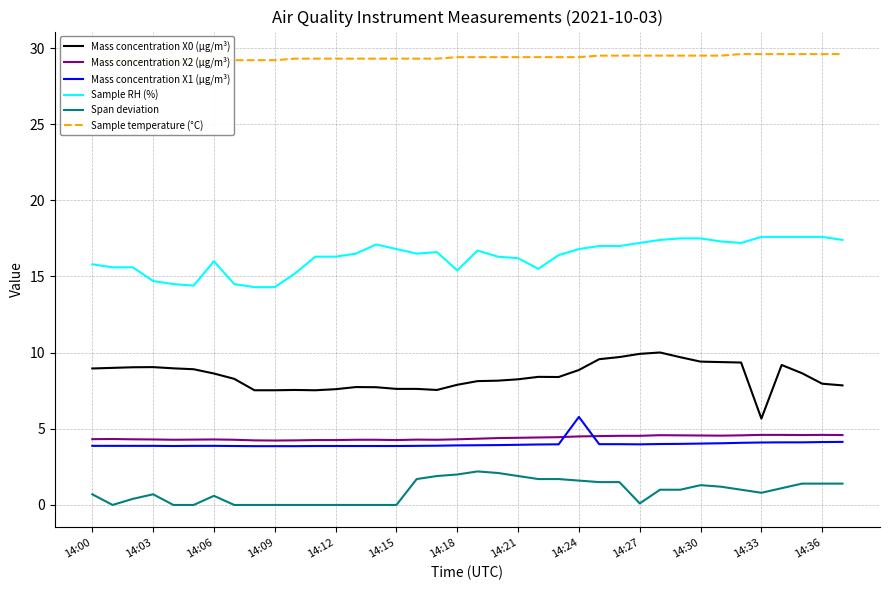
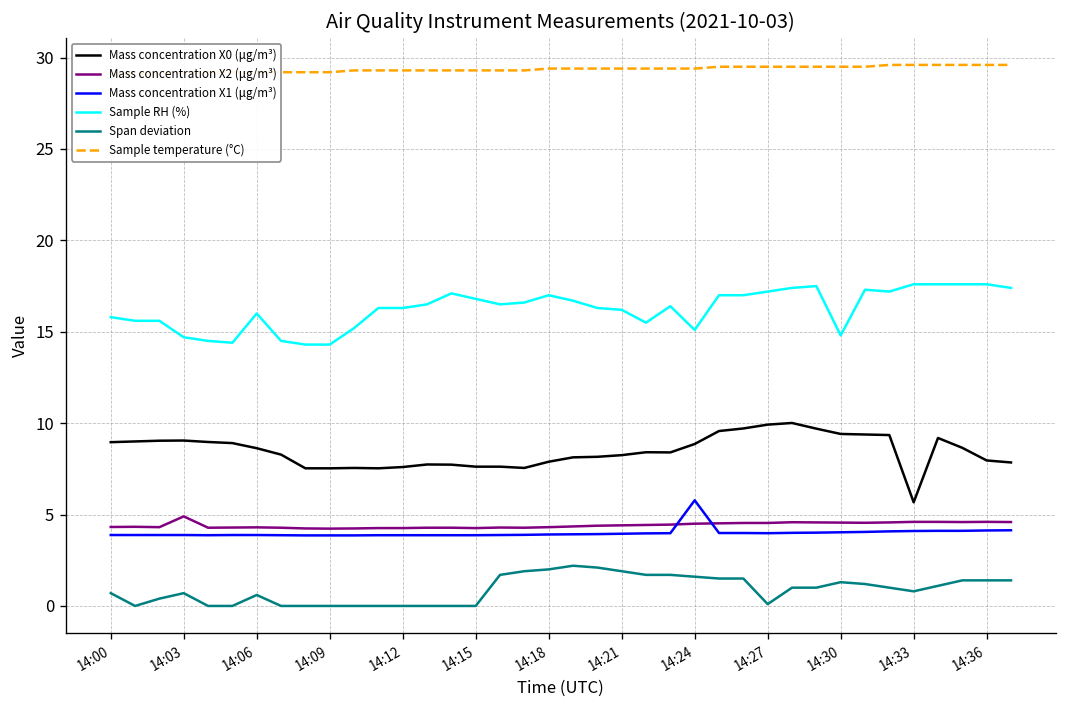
  {
    "Mass concentration X0 (μg/m³)": {
      "14:00": 9.0,
      "14:03": 9.1,
      "14:06": 8.6,
      "14:09": 7.5,
      "14:12": 7.6,
      "14:15": 7.6,
      "14:18": 7.9,
      "14:21": 8.3,
      "14:24": 8.9,
      "14:27": 9.9,
      "14:30": 9.4,
      "14:33": 5.7,
      "14:36": 8.0
    },
    "Mass concentration X2 (μg/m³)": {
      "14:00": 4.3,
-     "14:03": 4.3,
+     "14:03": 4.9,
      "14:06": 4.3,
      "14:09": 4.2,
      "14:12": 4.3,
      "14:15": 4.3,
      "14:18": 4.3,
      "14:21": 4.4,
      "14:24": 4.5,
      "14:27": 4.5,
      "14:30": 4.6,
      "14:33": 4.6,
      "14:36": 4.6
    },
    "Mass concentration X1 (μg/m³)": {
      "14:00": 3.9,
      "14:03": 3.9,
      "14:06": 3.9,
      "14:09": 3.9,
      "14:12": 3.9,
      "14:15": 3.9,
      "14:18": 3.9,
      "14:21": 4.0,
      "14:24": 5.8,
      "14:27": 4.0,
      "14:30": 4.0,
      "14:33": 4.1,
      "14:36": 4.1
    },
    "Sample RH (%)": {
      "14:00": 15.8,
      "14:03": 14.7,
      "14:06": 16.0,
      "14:09": 14.3,
      "14:12": 16.3,
      "14:15": 16.8,
-     "14:18": 15.4,
+     "14:18": 17.0,
      "14:21": 16.2,
-     "14:24": 16.8,
+     "14:24": 15.1,
      "14:27": 17.2,
-     "14:30": 17.5,
+     "14:30": 14.8,
      "14:33": 17.6,
      "14:36": 17.6
    },
    "Span deviation": {
      "14:00": 0.7,
      "14:03": 0.7,
      "14:06": 0.6,
      "14:09": 0.0,
      "14:12": 0.0,
      "14:15": 0.0,
      "14:18": 2.0,
      "14:21": 1.9,
      "14:24": 1.6,
      "14:27": 0.1,
      "14:30": 1.3,
      "14:33": 0.8,
      "14:36": 1.4
    },
    "Sample temperature (°C)": {
      "14:09": 29.2,
      "14:12": 29.3,
      "14:15": 29.3,
      "14:18": 29.4,
      "14:21": 29.4,
      "14:24": 29.4,
      "14:27": 29.5,
      "14:30": 29.5,
      "14:33": 29.6,
      "14:36": 29.6
    }
  }
